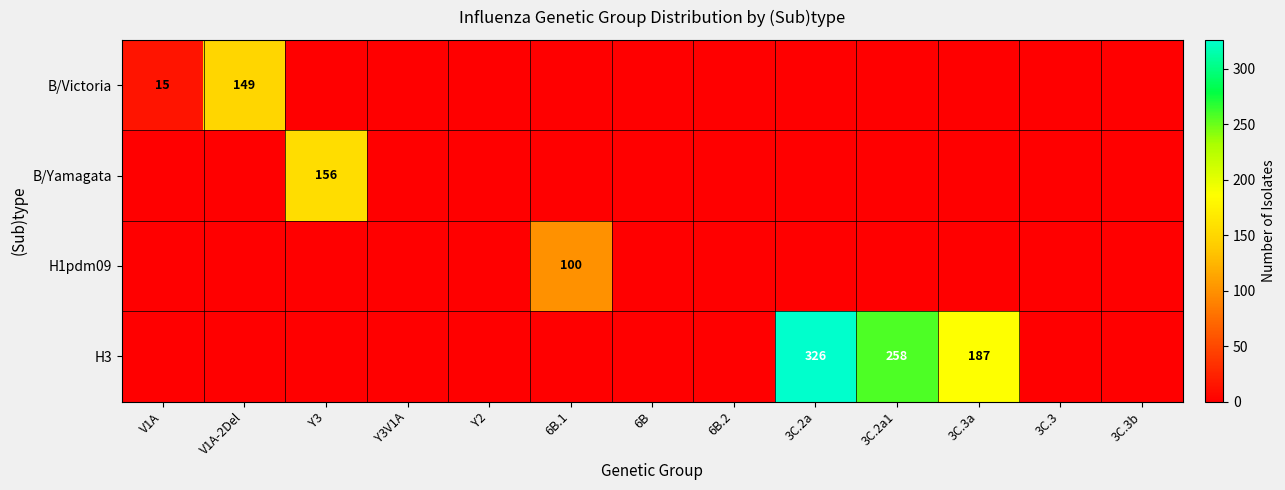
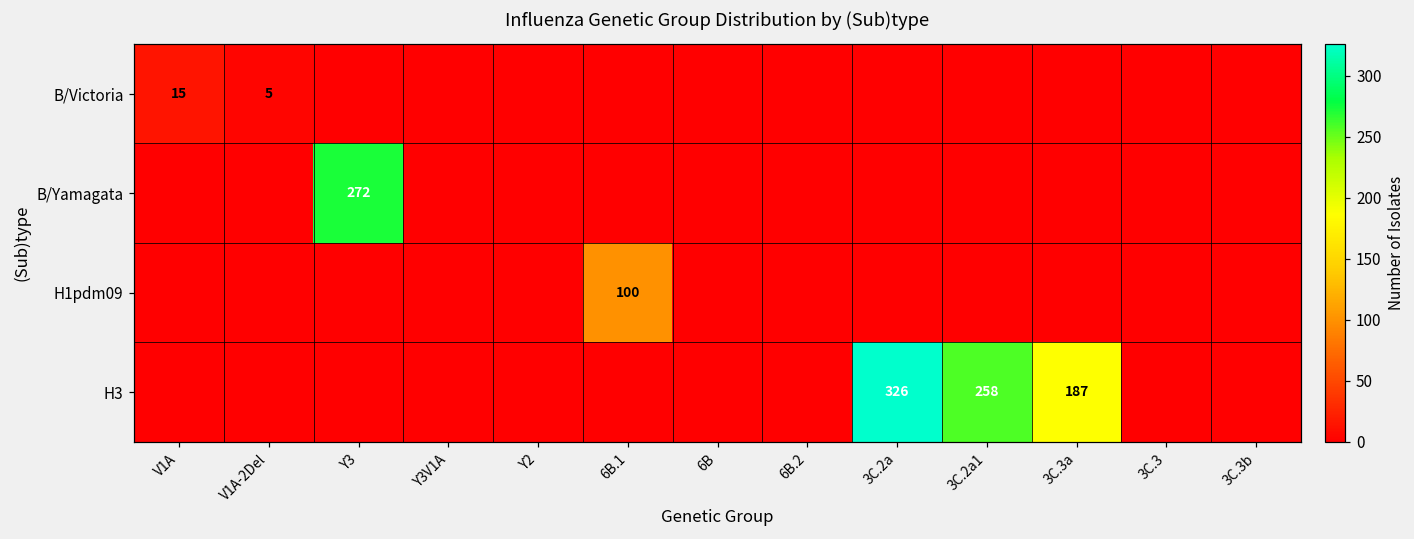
  {
    "B/Victoria": {
      "V1A": 15,
-     "V1A-2Del": 149
+     "V1A-2Del": 5
    },
    "B/Yamagata": {
-     "Y3": 156
+     "Y3": 272
    },
    "H1pdm09": {
      "6B.1": 100
    },
    "H3": {
      "3C.2a": 326,
      "3C.2a1": 258,
      "3C.3a": 187
    }
  }
